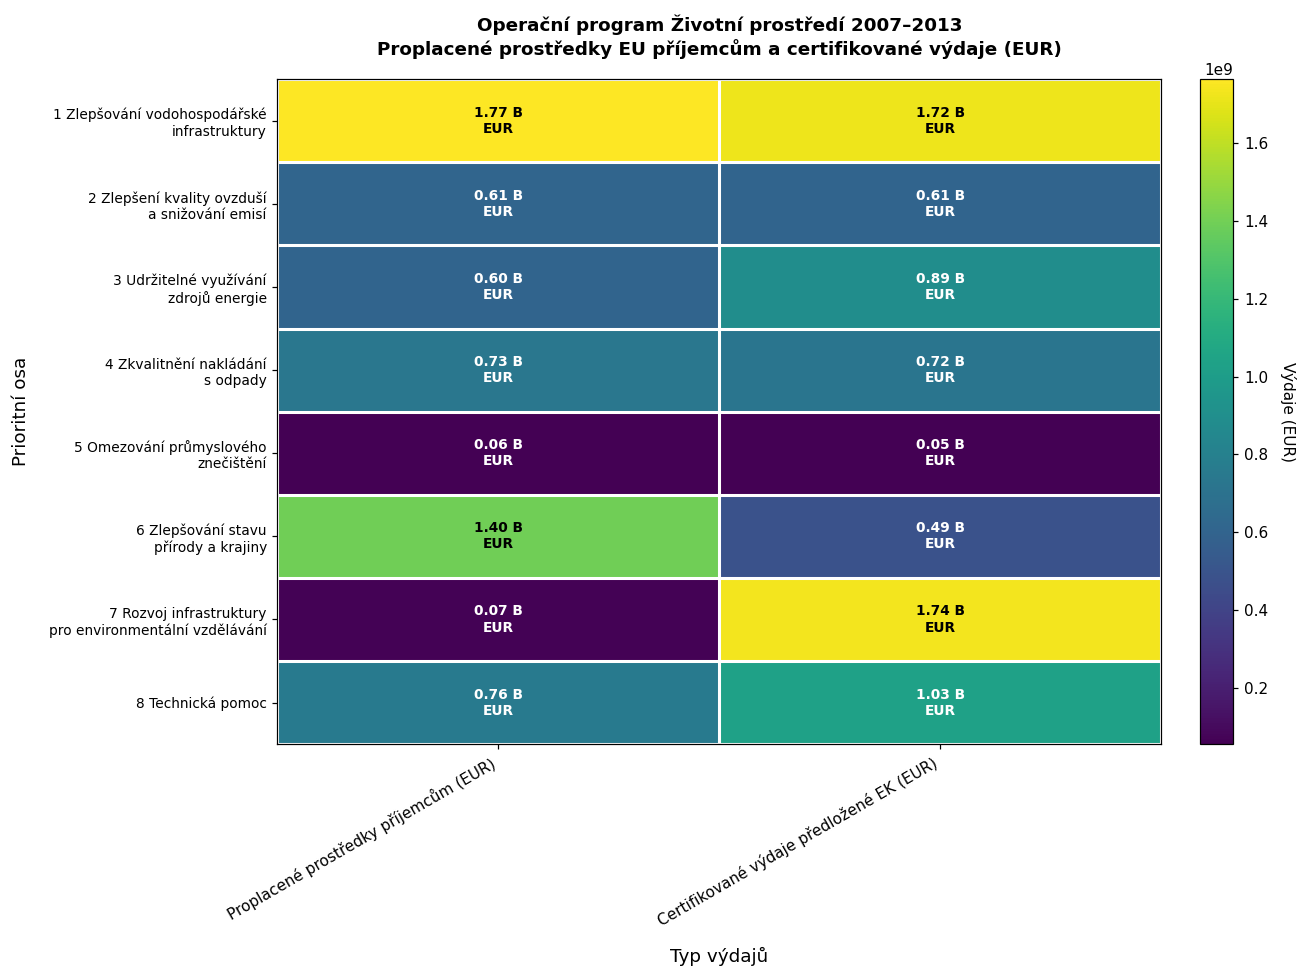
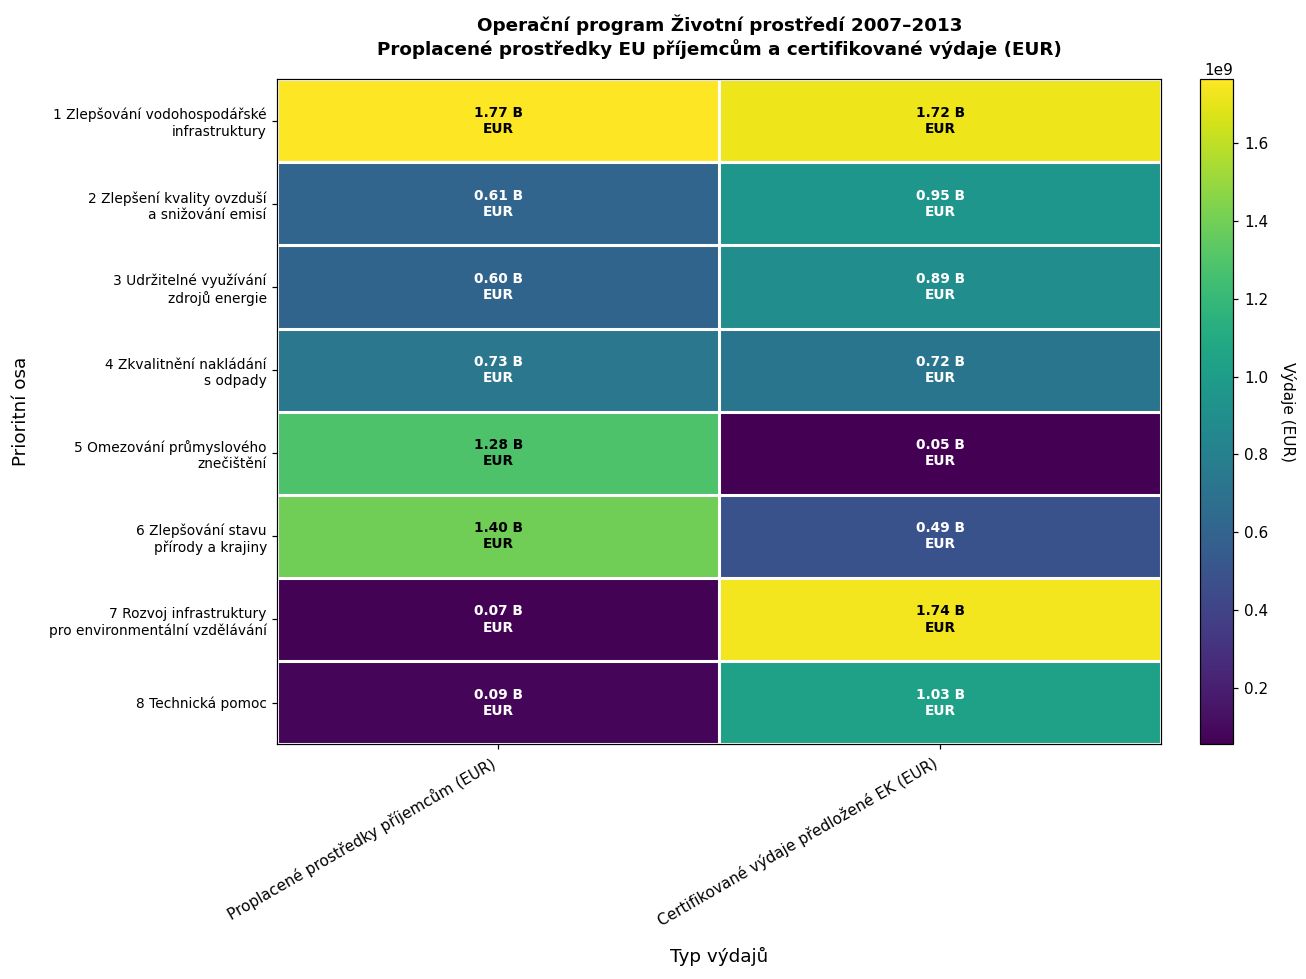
  {
    "1 Zlepšování vodohospodářské infrastruktury": {
      "Proplacené prostředky příjemcům (EUR)": 1.77,
      "Certifikované výdaje předložené EK (EUR)": 1.72
    },
    "2 Zlepšení kvality ovzduší a snižování emisí": {
      "Proplacené prostředky příjemcům (EUR)": 0.61,
-     "Certifikované výdaje předložené EK (EUR)": 0.61
+     "Certifikované výdaje předložené EK (EUR)": 0.95
    },
    "3 Udržitelné využívání zdrojů energie": {
      "Proplacené prostředky příjemcům (EUR)": 0.60,
      "Certifikované výdaje předložené EK (EUR)": 0.89
    },
    "4 Zkvalitnění nakládání s odpady": {
      "Proplacené prostředky příjemcům (EUR)": 0.73,
      "Certifikované výdaje předložené EK (EUR)": 0.72
    },
    "5 Omezování průmyslového znečištění": {
-     "Proplacené prostředky příjemcům (EUR)": 0.06,
+     "Proplacené prostředky příjemcům (EUR)": 1.28,
      "Certifikované výdaje předložené EK (EUR)": 0.05
    },
    "6 Zlepšování stavu přírody a krajiny": {
      "Proplacené prostředky příjemcům (EUR)": 1.40,
      "Certifikované výdaje předložené EK (EUR)": 0.49
    },
    "7 Rozvoj infrastruktury pro environmentální vzdělávání": {
      "Proplacené prostředky příjemcům (EUR)": 0.07,
      "Certifikované výdaje předložené EK (EUR)": 1.74
    },
    "8 Technická pomoc": {
-     "Proplacené prostředky příjemcům (EUR)": 0.76,
+     "Proplacené prostředky příjemcům (EUR)": 0.09,
      "Certifikované výdaje předložené EK (EUR)": 1.03
    }
  }
